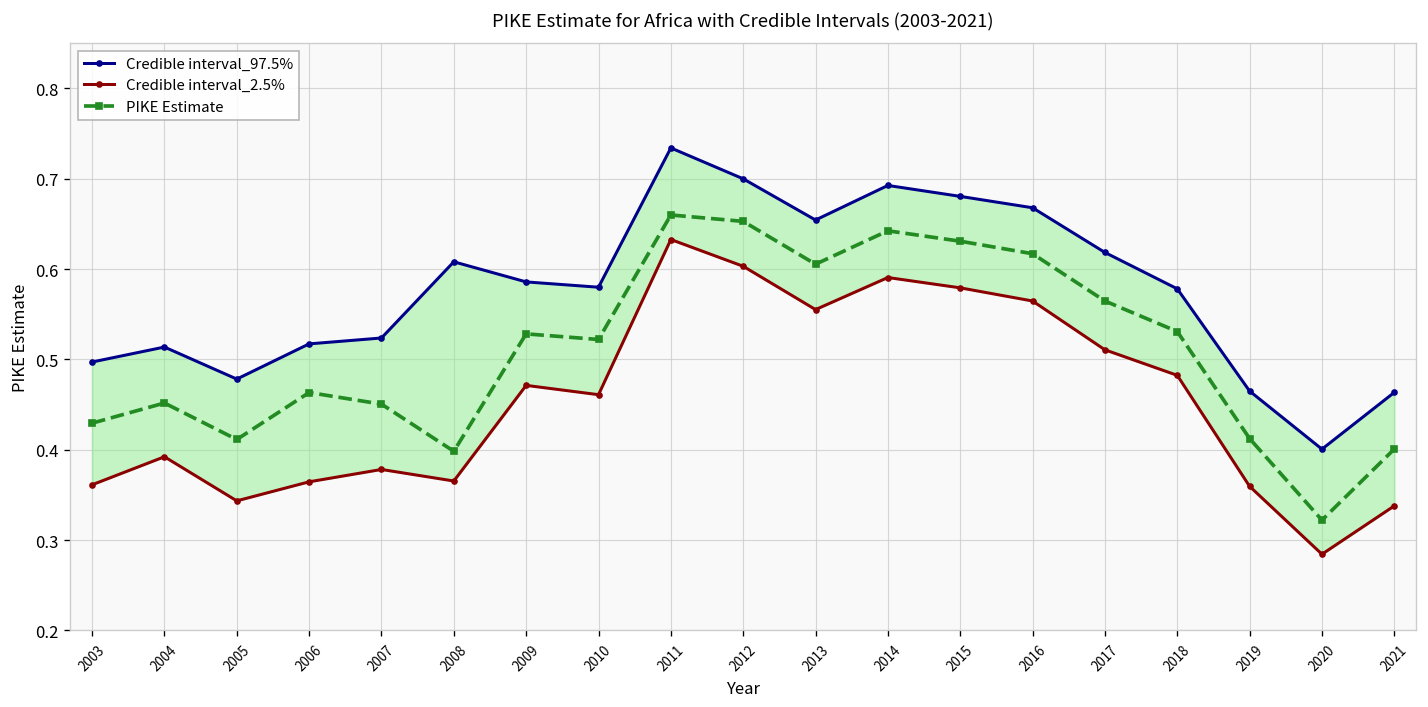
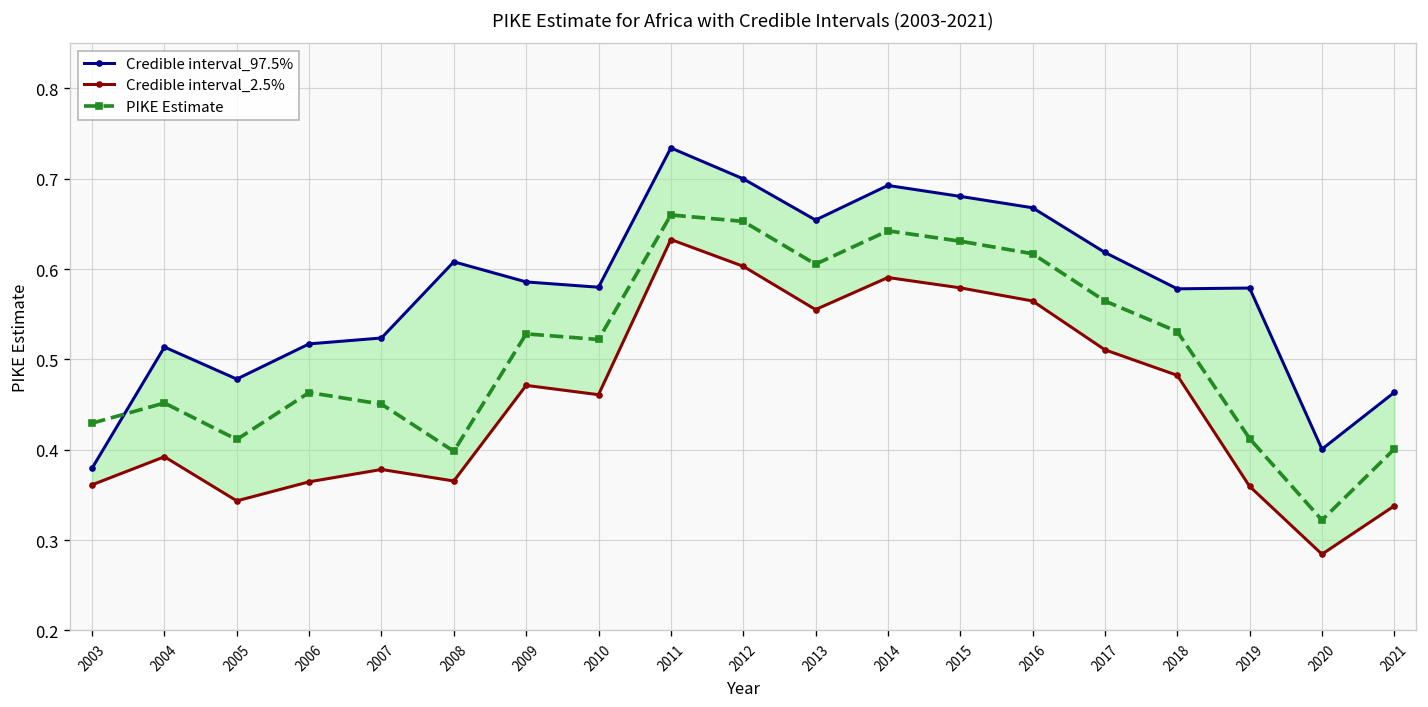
  {
    "Credible interval_97.5%": {
-     "2003": 0.50,
+     "2003": 0.38,
      "2004": 0.51,
      "2005": 0.48,
      "2006": 0.52,
      "2007": 0.52,
      "2008": 0.61,
      "2009": 0.59,
      "2010": 0.58,
      "2011": 0.73,
      "2012": 0.70,
      "2013": 0.65,
      "2014": 0.69,
      "2015": 0.68,
      "2016": 0.67,
      "2017": 0.62,
      "2018": 0.58,
-     "2019": 0.46,
+     "2019": 0.58,
      "2020": 0.40,
      "2021": 0.46
    },
    "Credible interval_2.5%": {
      "2003": 0.36,
      "2004": 0.39,
      "2005": 0.34,
      "2006": 0.36,
      "2007": 0.38,
      "2008": 0.37,
      "2009": 0.47,
      "2010": 0.46,
      "2011": 0.63,
      "2012": 0.60,
      "2013": 0.56,
      "2014": 0.59,
      "2015": 0.58,
      "2016": 0.56,
      "2017": 0.51,
      "2018": 0.48,
      "2019": 0.36,
      "2020": 0.28,
      "2021": 0.34
    },
    "PIKE Estimate": {
      "2003": 0.43,
      "2004": 0.45,
      "2005": 0.41,
      "2006": 0.46,
      "2007": 0.45,
      "2008": 0.40,
      "2009": 0.53,
      "2010": 0.52,
      "2011": 0.66,
      "2012": 0.65,
      "2013": 0.61,
      "2014": 0.64,
      "2015": 0.63,
      "2016": 0.62,
      "2017": 0.56,
      "2018": 0.53,
      "2019": 0.41,
      "2020": 0.32,
      "2021": 0.40
    }
  }
